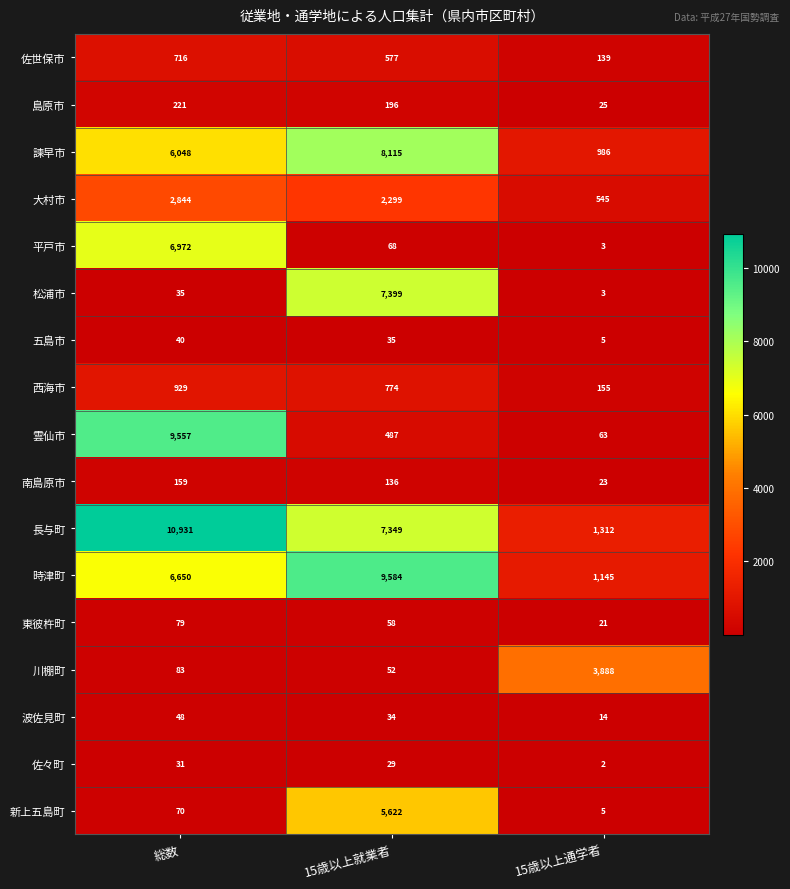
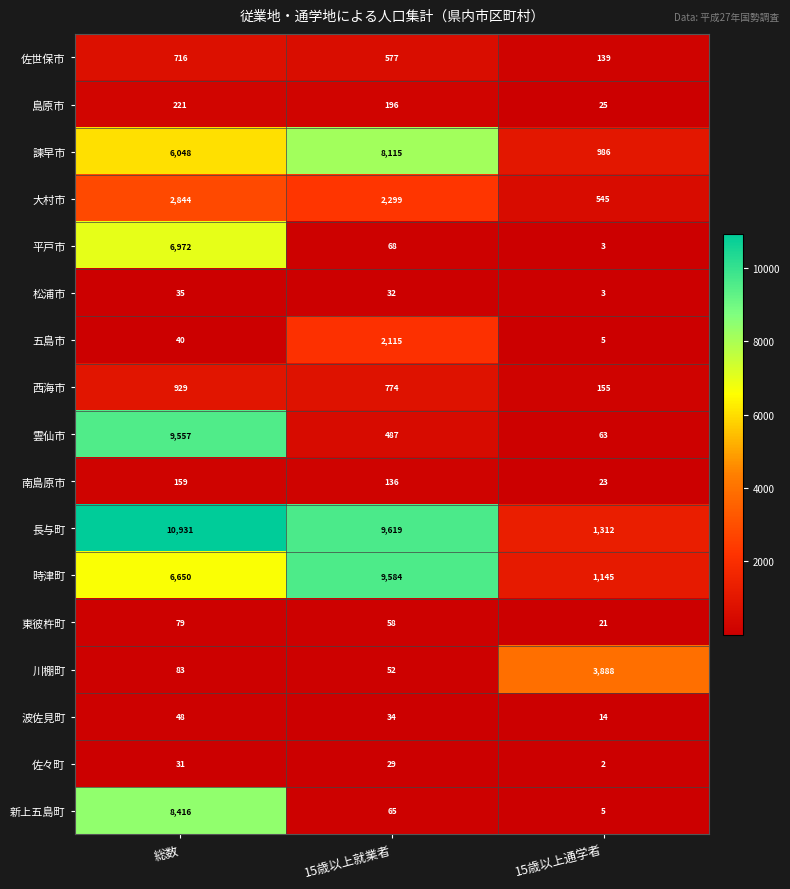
  {
    "佐世保市": {
      "総数": "716",
      "15歳以上就業者": "577",
      "15歳以上通学者": "139"
    },
    "島原市": {
      "総数": "221",
      "15歳以上就業者": "196",
      "15歳以上通学者": "25"
    },
    "諫早市": {
      "総数": "6,048",
      "15歳以上就業者": "8,115",
      "15歳以上通学者": "986"
    },
    "大村市": {
      "総数": "2,844",
      "15歳以上就業者": "2,299",
      "15歳以上通学者": "545"
    },
    "平戸市": {
      "総数": "6,972",
      "15歳以上就業者": "68",
      "15歳以上通学者": "3"
    },
    "松浦市": {
      "総数": "35",
-     "15歳以上就業者": "7,399",
+     "15歳以上就業者": "32",
      "15歳以上通学者": "3"
    },
    "五島市": {
      "総数": "40",
-     "15歳以上就業者": "35",
+     "15歳以上就業者": "2,115",
      "15歳以上通学者": "5"
    },
    "西海市": {
      "総数": "929",
      "15歳以上就業者": "774",
      "15歳以上通学者": "155"
    },
    "雲仙市": {
      "総数": "9,557",
      "15歳以上就業者": "487",
      "15歳以上通学者": "63"
    },
    "南島原市": {
      "総数": "159",
      "15歳以上就業者": "136",
      "15歳以上通学者": "23"
    },
    "長与町": {
      "総数": "10,931",
-     "15歳以上就業者": "7,349",
+     "15歳以上就業者": "9,619",
      "15歳以上通学者": "1,312"
    },
    "時津町": {
      "総数": "6,650",
      "15歳以上就業者": "9,584",
      "15歳以上通学者": "1,145"
    },
    "東彼杵町": {
      "総数": "79",
      "15歳以上就業者": "58",
      "15歳以上通学者": "21"
    },
    "川棚町": {
      "総数": "83",
      "15歳以上就業者": "52",
      "15歳以上通学者": "3,888"
    },
    "波佐見町": {
      "総数": "48",
      "15歳以上就業者": "34",
      "15歳以上通学者": "14"
    },
    "佐々町": {
      "総数": "31",
      "15歳以上就業者": "29",
      "15歳以上通学者": "2"
    },
    "新上五島町": {
-     "総数": "70",
-     "15歳以上就業者": "5,622",
+     "総数": "8,416",
+     "15歳以上就業者": "65",
      "15歳以上通学者": "5"
    }
  }
